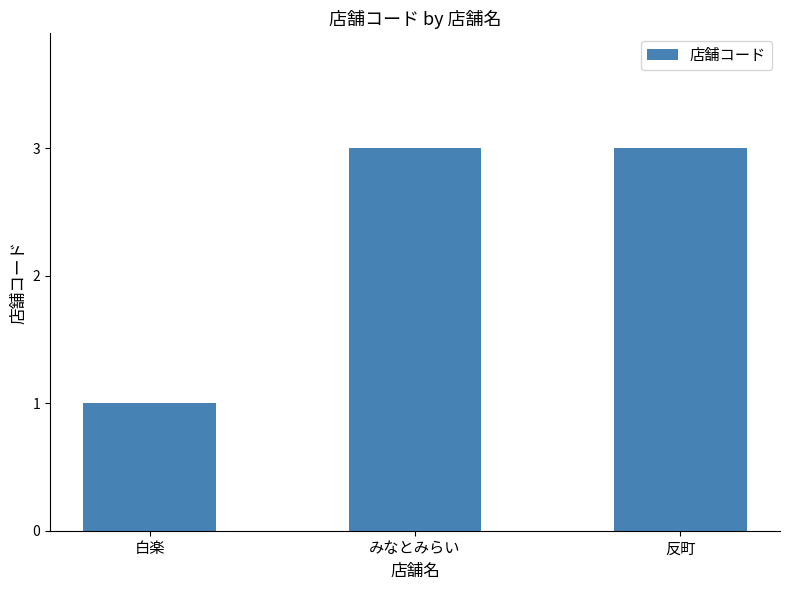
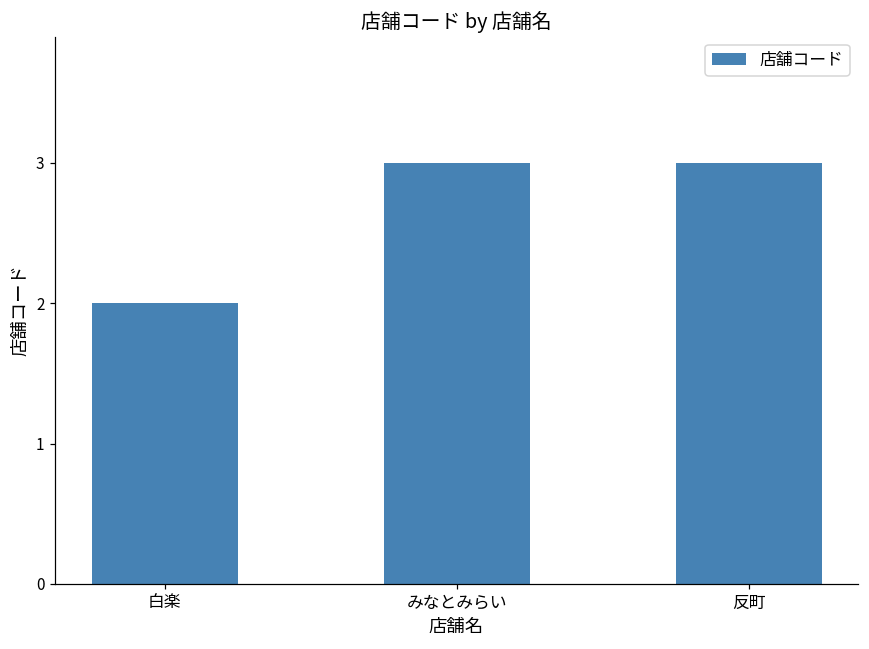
  {
-   "白楽": 1,
+   "白楽": 2,
    "みなとみらい": 3,
    "反町": 3
  }
